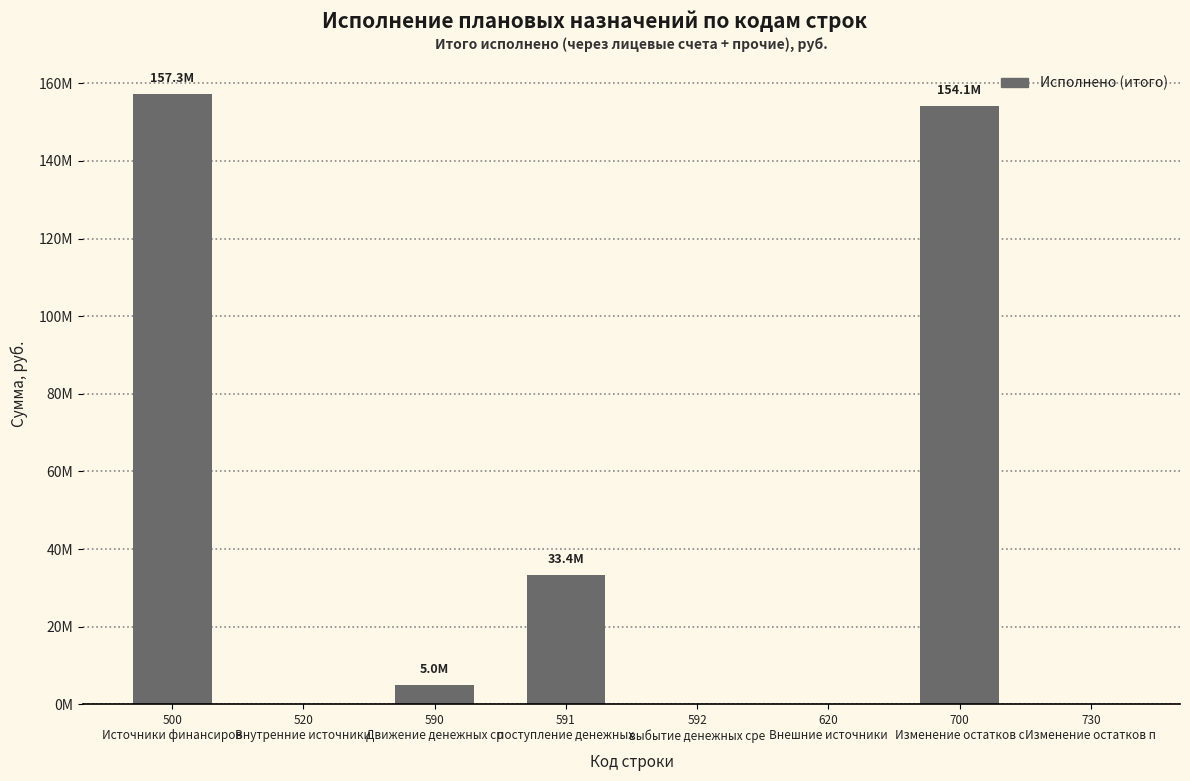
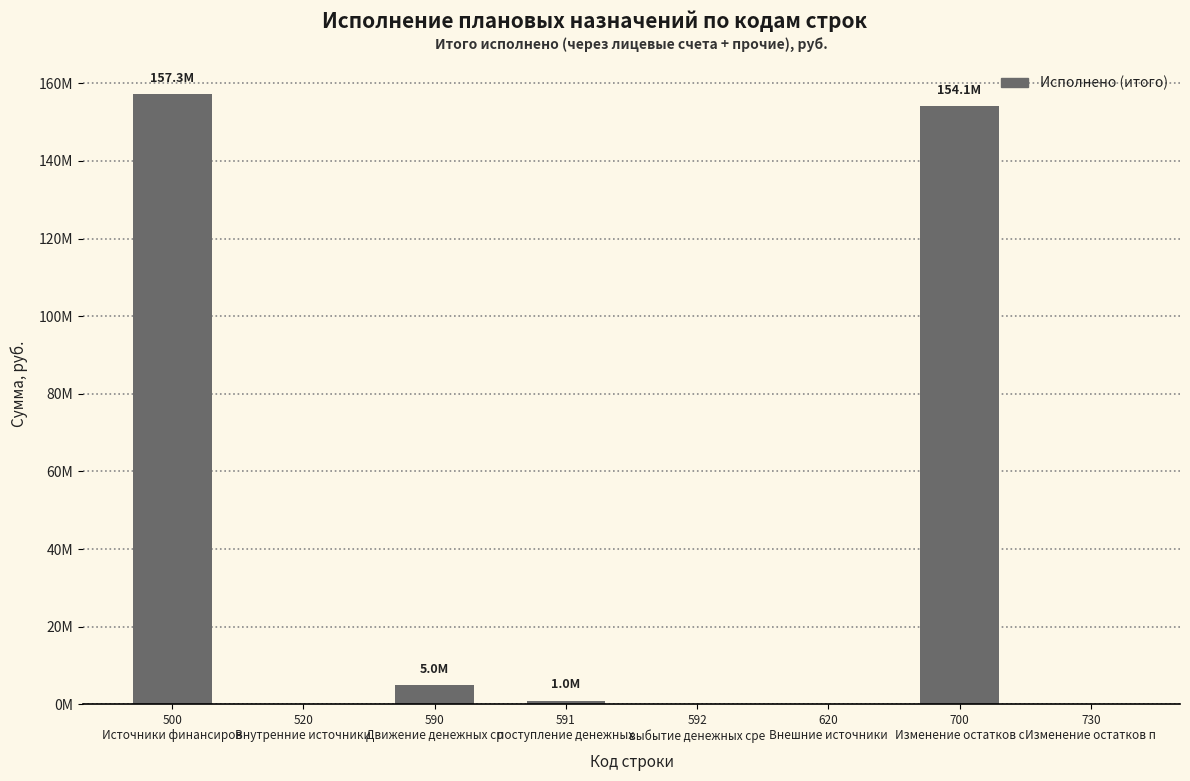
  {
    "500 Источники финансиров": "157.3M",
    "590 Движение денежных ср": "5.0M",
-   "591 поступление денежных": "33.4M",
+   "591 поступление денежных": "1.0M",
    "700 Изменение остатков с": "154.1M"
  }
